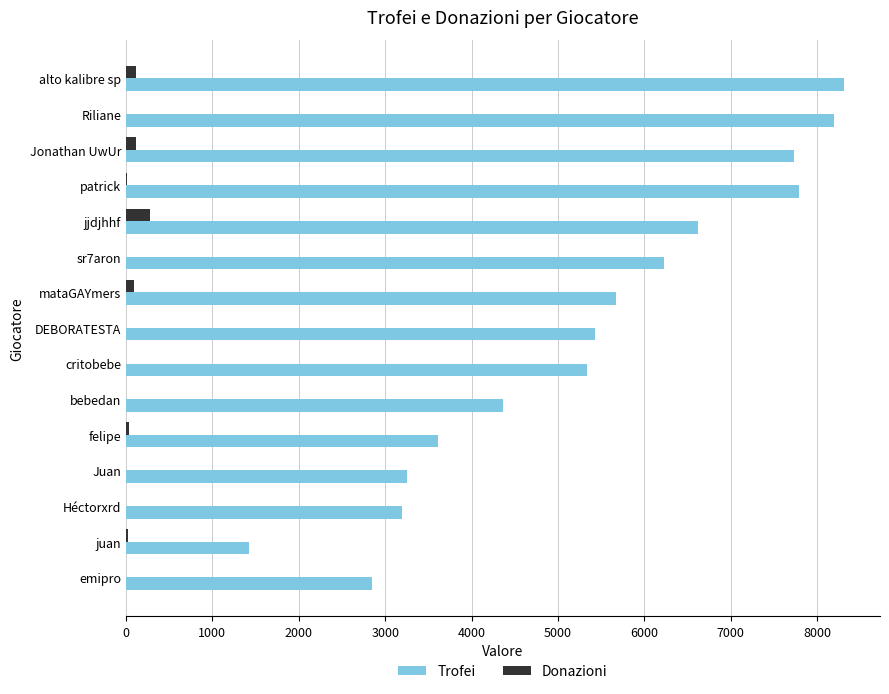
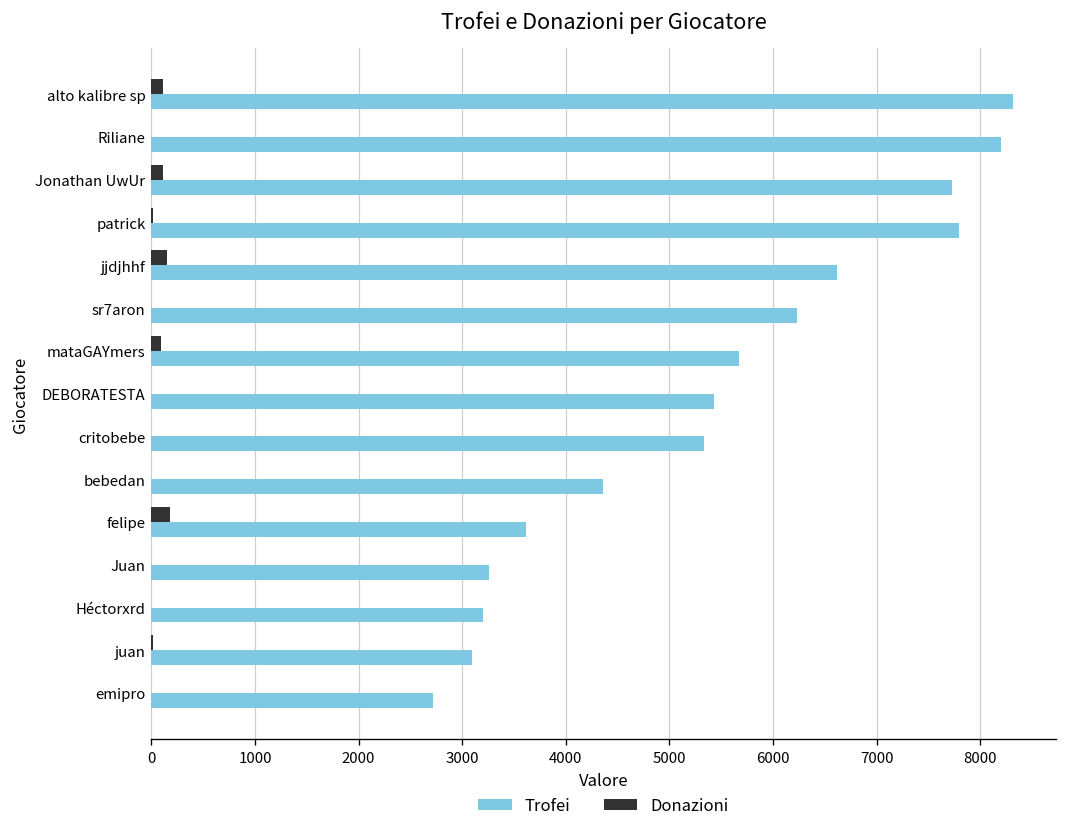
  {
    "Trofei": {
      "alto kalibre sp": 8300,
      "Riliane": 8200,
      "Jonathan UwUr": 7700,
      "patrick": 7800,
      "jjdjhhf": 6600,
      "sr7aron": 6200,
      "mataGAYmers": 5700,
      "DEBORATESTA": 5400,
      "critobebe": 5300,
      "bebedan": 4400,
      "felipe": 3600,
      "Juan": 3300,
      "Héctorxrd": 3200,
-     "juan": 1400,
-     "emipro": 2800
+     "juan": 3100,
+     "emipro": 2700
    },
    "Donazioni": {
      "alto kalibre sp": 100,
      "Riliane": 0,
      "Jonathan UwUr": 100,
-     "jjdjhhf": 300,
+     "jjdjhhf": 100,
      "sr7aron": 0,
      "mataGAYmers": 100,
      "DEBORATESTA": 0,
      "critobebe": 0,
      "bebedan": 0,
-     "felipe": 0,
+     "felipe": 200,
      "Juan": 0,
      "Héctorxrd": 0,
      "emipro": 0
    }
  }
